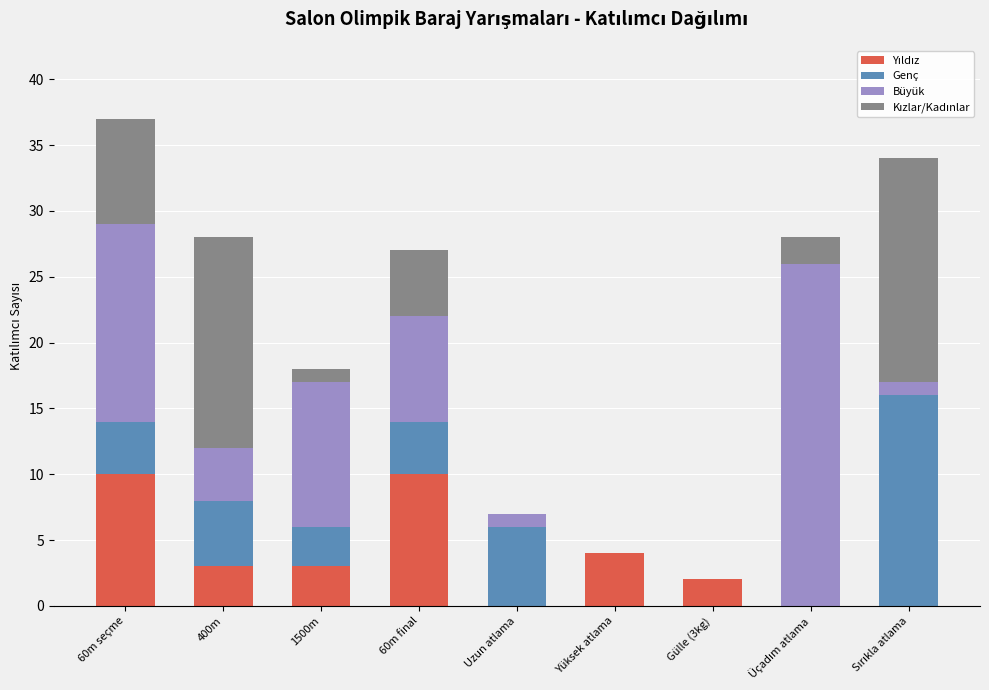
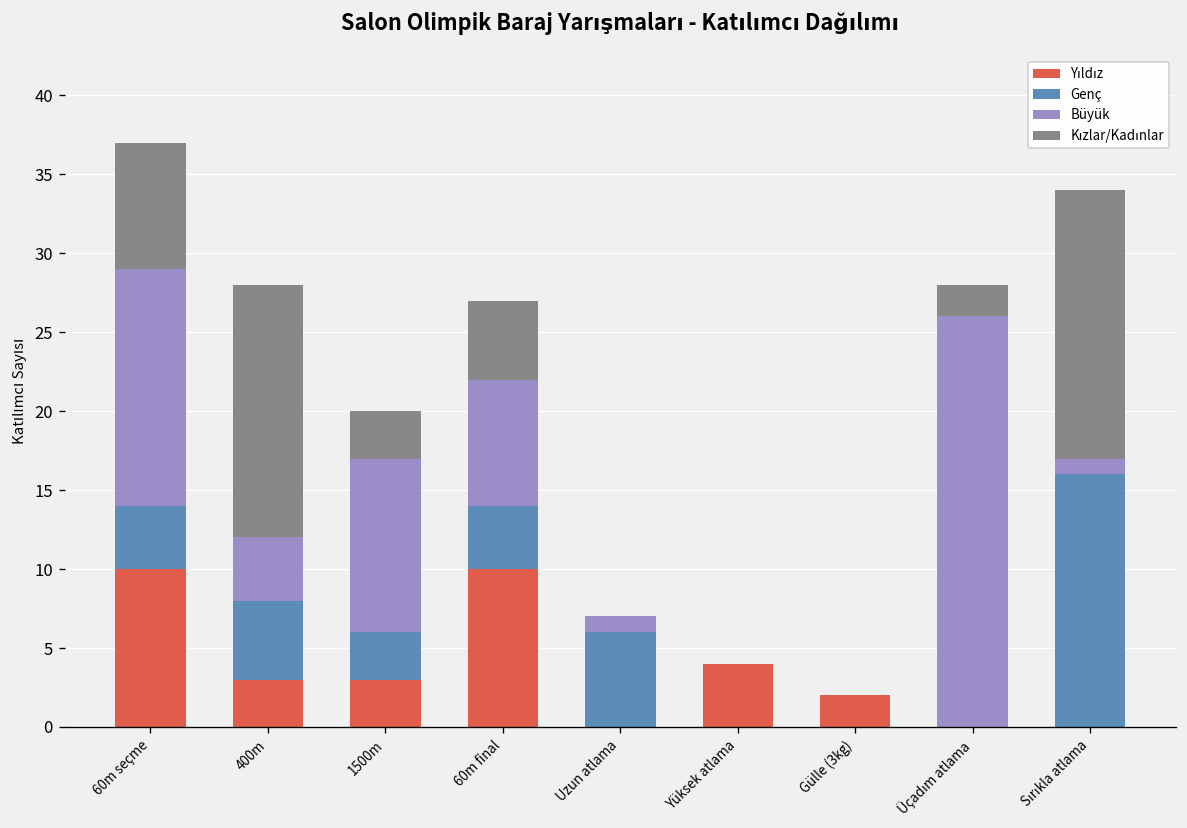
  {
    "Yıldız": {
      "60m seçme": 10,
      "400m": 3,
      "1500m": 3,
      "60m final": 10,
      "Uzun atlama": 0,
      "Yüksek atlama": 4,
      "Gülle (3kg)": 2,
      "Üçadım atlama": 0,
      "Sırıkla atlama": 0
    },
    "Genç": {
      "60m seçme": 4,
      "400m": 5,
      "1500m": 3,
      "60m final": 4,
      "Uzun atlama": 6,
      "Yüksek atlama": 0,
      "Gülle (3kg)": 0,
      "Üçadım atlama": 0,
      "Sırıkla atlama": 16
    },
    "Büyük": {
      "60m seçme": 15,
      "400m": 4,
      "1500m": 11,
      "60m final": 8,
      "Uzun atlama": 1,
      "Yüksek atlama": 0,
      "Gülle (3kg)": 0,
      "Üçadım atlama": 26,
      "Sırıkla atlama": 1
    },
    "Kızlar/Kadınlar": {
      "60m seçme": 8,
      "400m": 16,
-     "1500m": 1,
+     "1500m": 3,
      "60m final": 5,
      "Uzun atlama": 0,
      "Yüksek atlama": 0,
      "Gülle (3kg)": 0,
      "Üçadım atlama": 2,
      "Sırıkla atlama": 17
    }
  }
